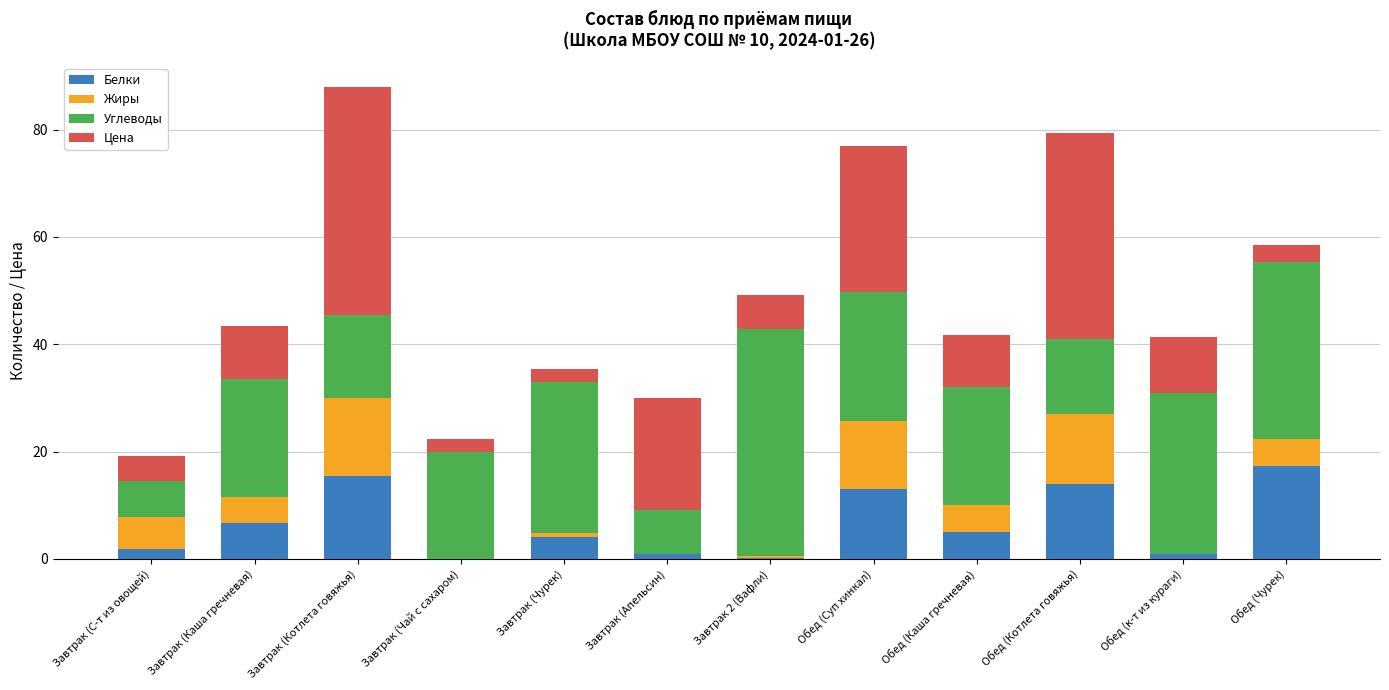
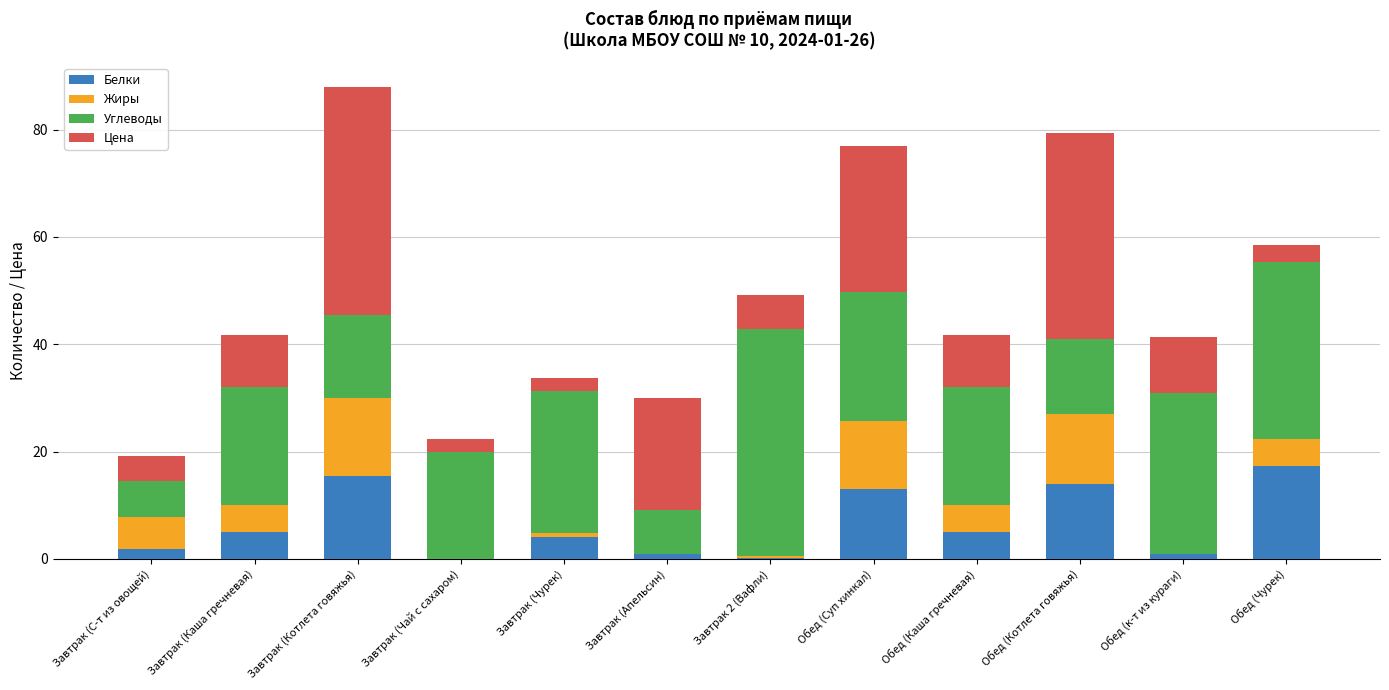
  {
    "Белки": {
      "Завтрак (С-т из овощей)": 2,
-     "Завтрак (Каша гречневая)": 7,
+     "Завтрак (Каша гречневая)": 5,
      "Завтрак (Котлета говяжья)": 16,
      "Завтрак (Чай с сахаром)": 0,
      "Завтрак (Чурек)": 4,
      "Завтрак (Апельсин)": 1,
      "Обед (Суп хинкал)": 13,
      "Обед (Каша гречневая)": 5,
      "Обед (Котлета говяжья)": 14,
      "Обед (к-т из кураги)": 1,
      "Обед (Чурек)": 17
    },
    "Жиры": {
      "Завтрак (С-т из овощей)": 6,
      "Завтрак (Каша гречневая)": 5,
      "Завтрак (Котлета говяжья)": 14,
      "Завтрак (Чай с сахаром)": 0,
      "Завтрак (Чурек)": 1,
      "Обед (Суп хинкал)": 13,
      "Обед (Каша гречневая)": 5,
      "Обед (Котлета говяжья)": 13,
      "Обед (к-т из кураги)": 0,
      "Обед (Чурек)": 5
    },
    "Углеводы": {
      "Завтрак (С-т из овощей)": 7,
      "Завтрак (Каша гречневая)": 22,
      "Завтрак (Котлета говяжья)": 16,
      "Завтрак (Чай с сахаром)": 20,
-     "Завтрак (Чурек)": 28,
+     "Завтрак (Чурек)": 26,
      "Завтрак (Апельсин)": 8,
      "Завтрак 2 (Вафли)": 42,
      "Обед (Суп хинкал)": 24,
      "Обед (Каша гречневая)": 22,
      "Обед (Котлета говяжья)": 14,
      "Обед (к-т из кураги)": 30,
      "Обед (Чурек)": 33
    },
    "Цена": {
      "Завтрак (С-т из овощей)": 5,
      "Завтрак (Каша гречневая)": 10,
      "Завтрак (Котлета говяжья)": 43,
      "Завтрак (Чай с сахаром)": 2,
      "Завтрак (Чурек)": 2,
      "Завтрак (Апельсин)": 21,
      "Завтрак 2 (Вафли)": 6,
      "Обед (Суп хинкал)": 27,
      "Обед (Каша гречневая)": 10,
      "Обед (Котлета говяжья)": 38,
      "Обед (к-т из кураги)": 10,
      "Обед (Чурек)": 3
    }
  }
